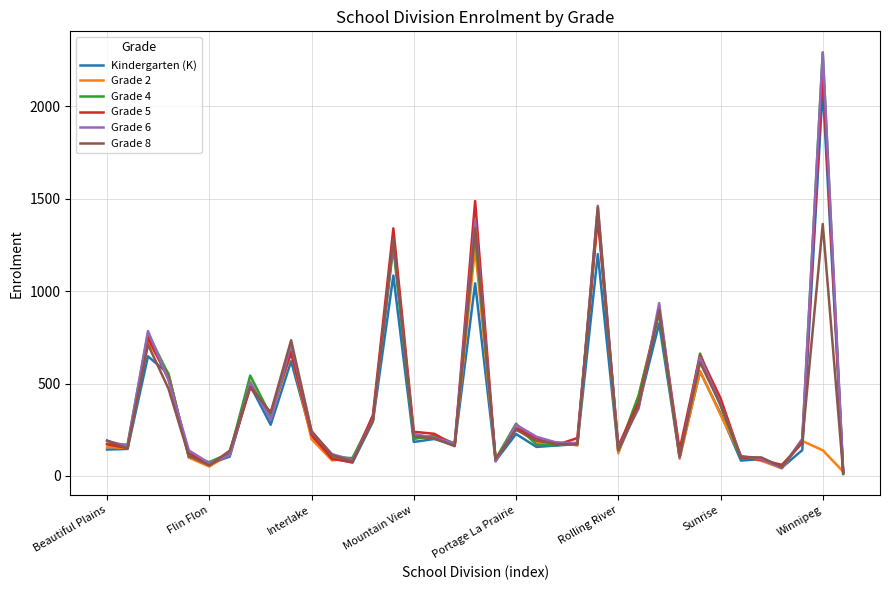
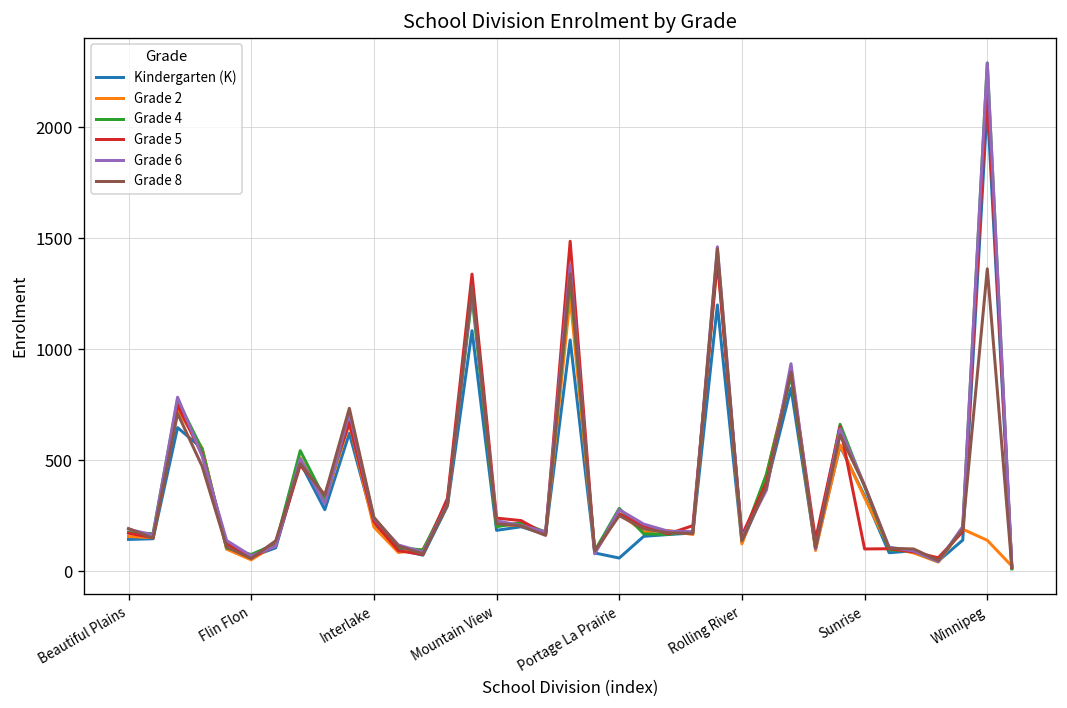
  {
    "Kindergarten (K)": {
      "Mountain View": 180,
-     "Portage La Prairie": 230,
+     "Portage La Prairie": 60,
      "Winnipeg": 2100
    },
    "Grade 2": {
      "Interlake": 200,
      "Winnipeg": 140
    },
    "Grade 5": {
-     "Sunrise": 420,
+     "Sunrise": 100,
      "Winnipeg": 2190
    },
    "Grade 8": {
      "Winnipeg": 1360
    }
  }
